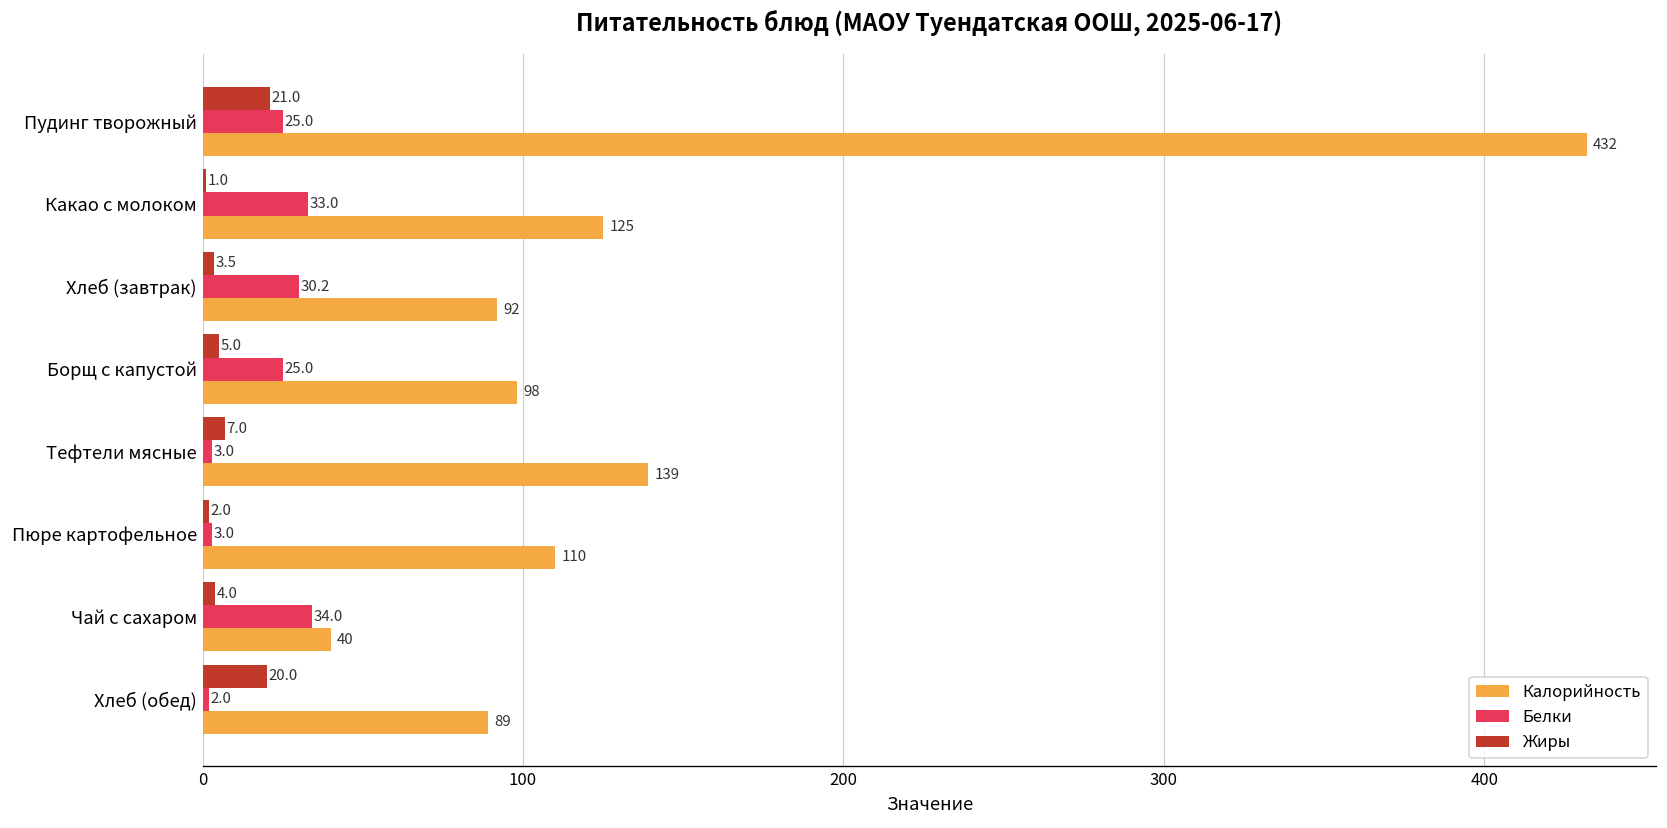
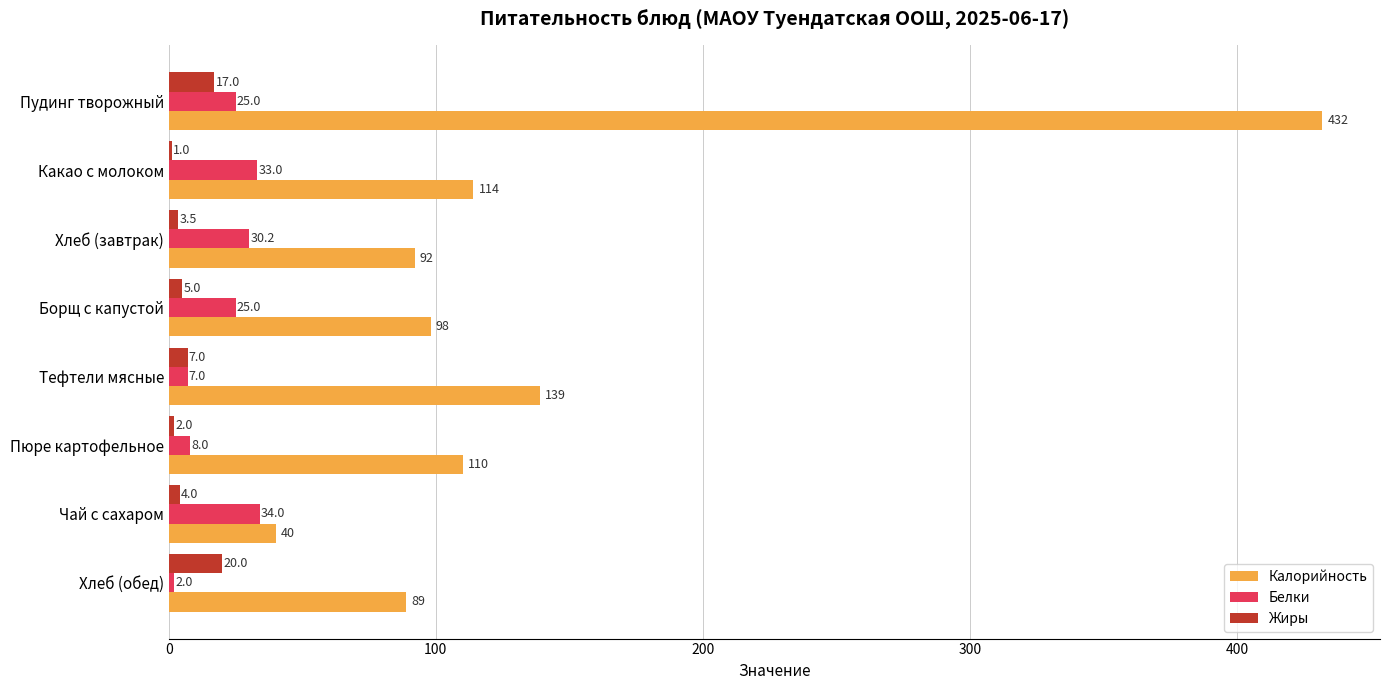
  {
    "Калорийность": {
      "Пудинг творожный": 432,
-     "Какао с молоком": 125,
+     "Какао с молоком": 114,
      "Хлеб (завтрак)": 92,
      "Борщ с капустой": 98,
      "Тефтели мясные": 139,
      "Пюре картофельное": 110,
      "Чай с сахаром": 40,
      "Хлеб (обед)": 89
    },
    "Белки": {
      "Пудинг творожный": 25.0,
      "Какао с молоком": 33.0,
      "Хлеб (завтрак)": 30.2,
      "Борщ с капустой": 25.0,
-     "Тефтели мясные": 3.0,
-     "Пюре картофельное": 3.0,
+     "Тефтели мясные": 7.0,
+     "Пюре картофельное": 8.0,
      "Чай с сахаром": 34.0,
      "Хлеб (обед)": 2.0
    },
    "Жиры": {
-     "Пудинг творожный": 21.0,
+     "Пудинг творожный": 17.0,
      "Какао с молоком": 1.0,
      "Хлеб (завтрак)": 3.5,
      "Борщ с капустой": 5.0,
      "Тефтели мясные": 7.0,
      "Пюре картофельное": 2.0,
      "Чай с сахаром": 4.0,
      "Хлеб (обед)": 20.0
    }
  }
